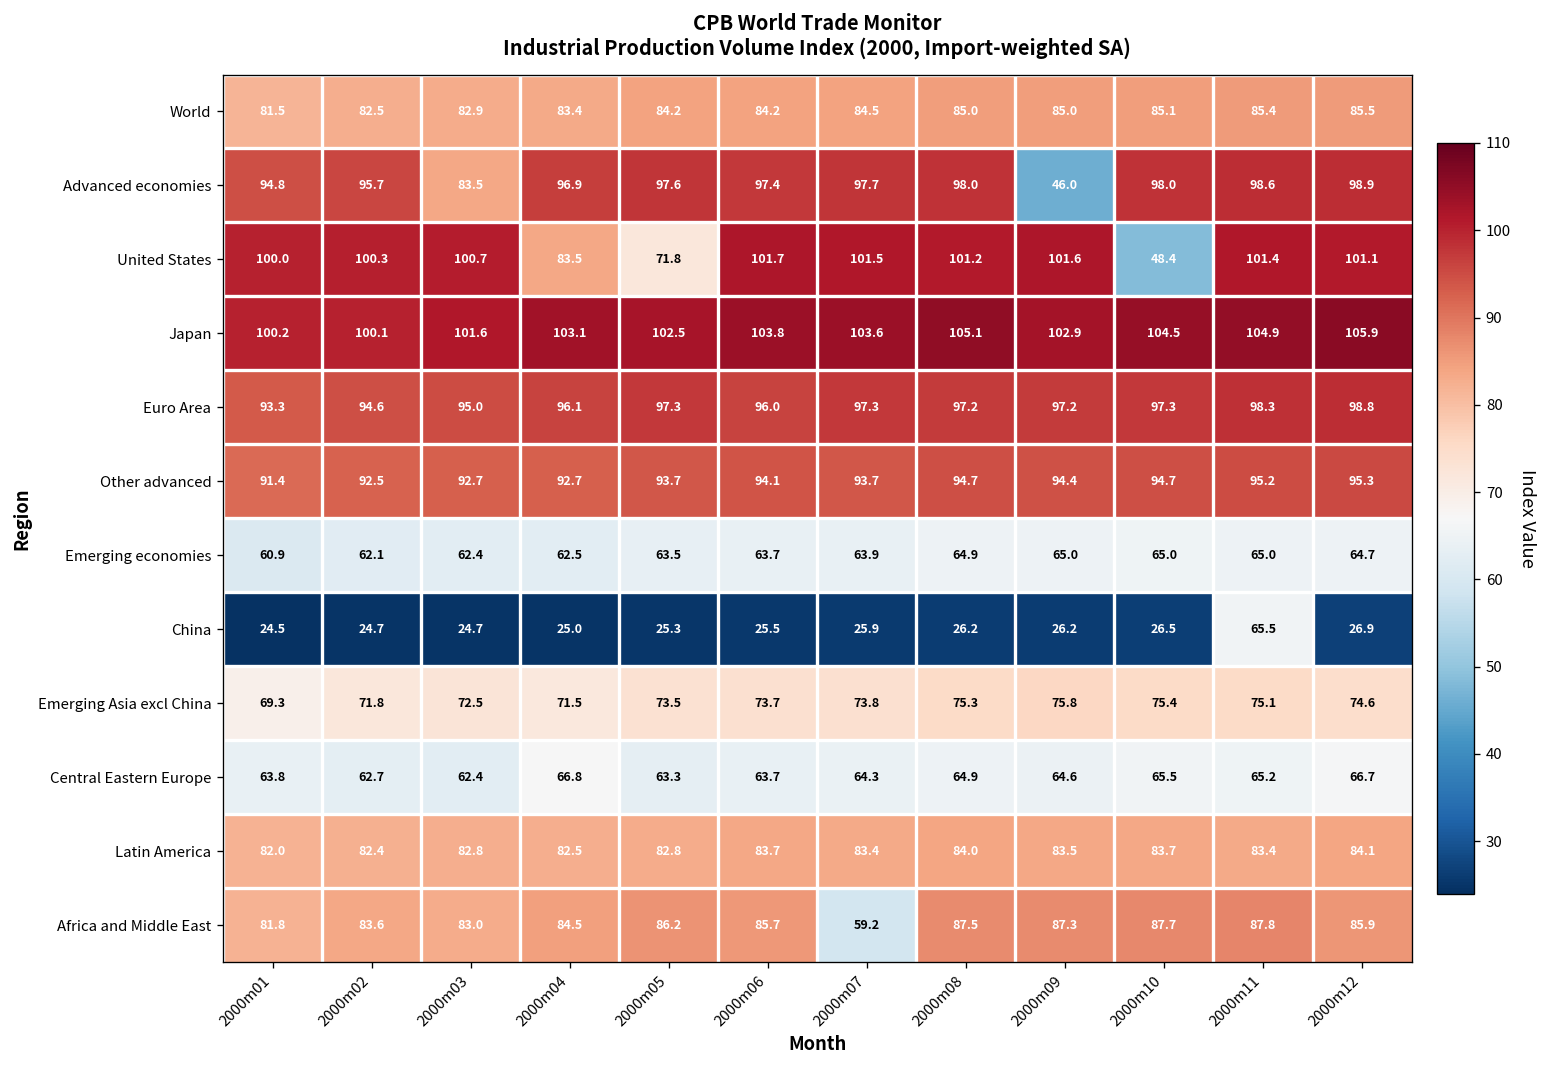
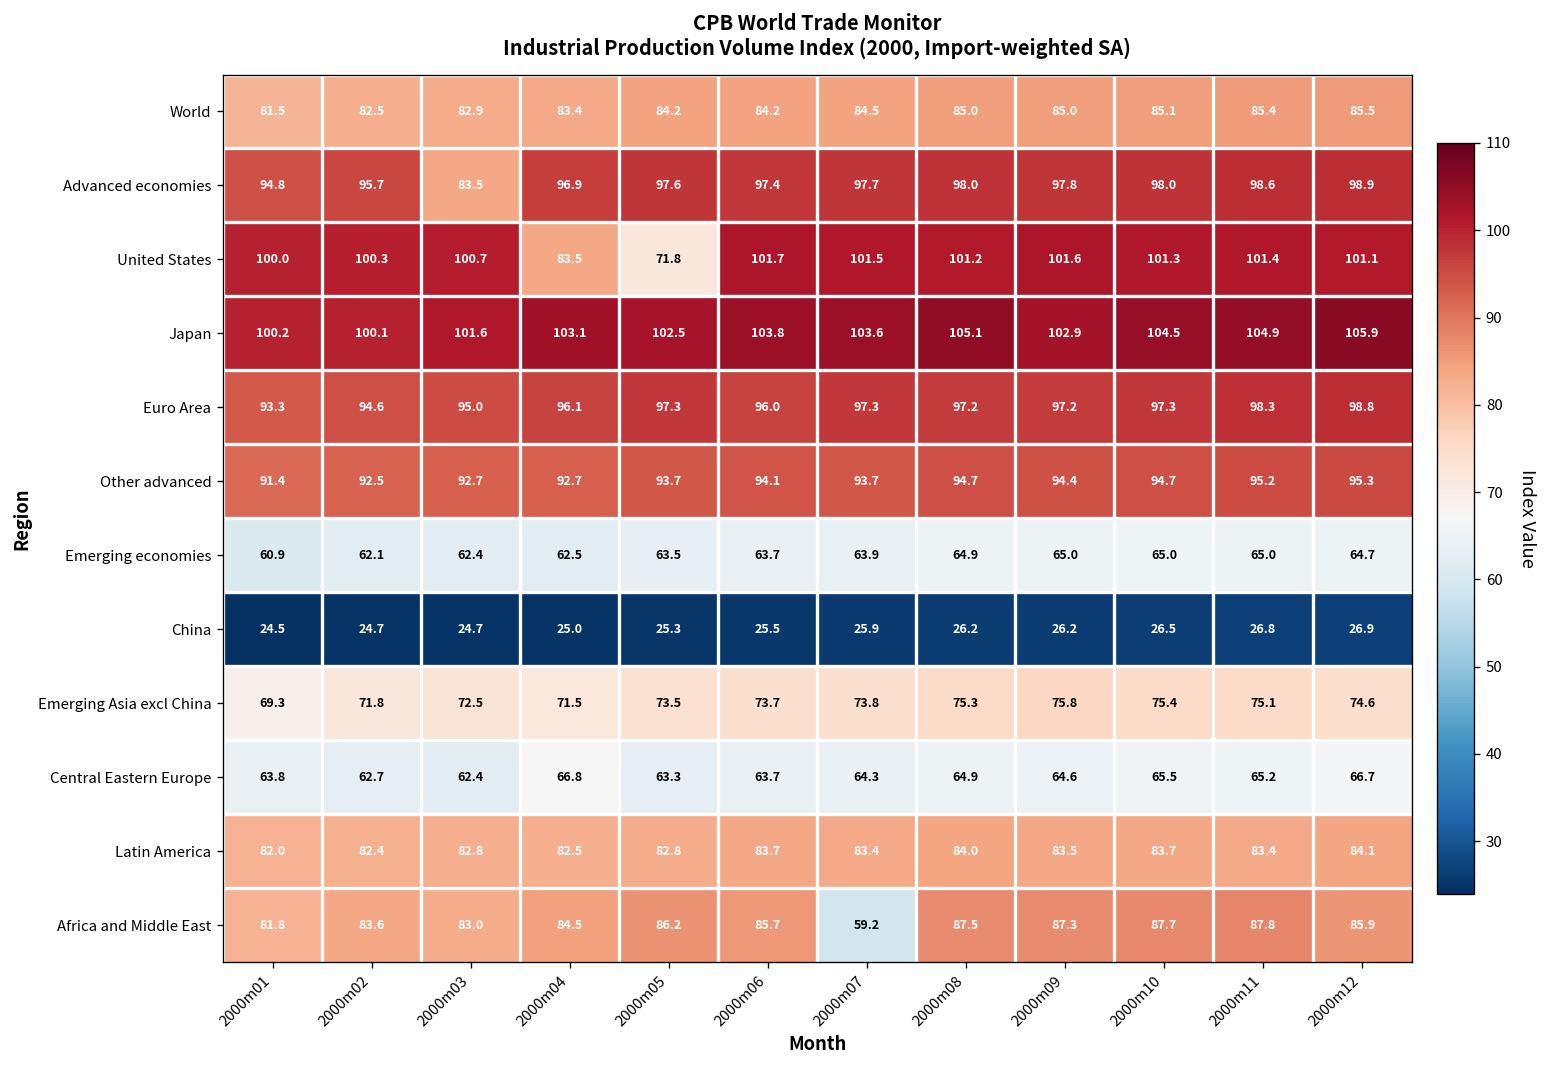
  {
    "World": {
      "2000m01": 81.5,
      "2000m02": 82.5,
      "2000m03": 82.9,
      "2000m04": 83.4,
      "2000m05": 84.2,
      "2000m06": 84.2,
      "2000m07": 84.5,
      "2000m08": 85.0,
      "2000m09": 85.0,
      "2000m10": 85.1,
      "2000m11": 85.4,
      "2000m12": 85.5
    },
    "Advanced economies": {
      "2000m01": 94.8,
      "2000m02": 95.7,
      "2000m03": 83.5,
      "2000m04": 96.9,
      "2000m05": 97.6,
      "2000m06": 97.4,
      "2000m07": 97.7,
      "2000m08": 98.0,
-     "2000m09": 46.0,
+     "2000m09": 97.8,
      "2000m10": 98.0,
      "2000m11": 98.6,
      "2000m12": 98.9
    },
    "United States": {
      "2000m01": 100.0,
      "2000m02": 100.3,
      "2000m03": 100.7,
      "2000m04": 83.5,
      "2000m05": 71.8,
      "2000m06": 101.7,
      "2000m07": 101.5,
      "2000m08": 101.2,
      "2000m09": 101.6,
-     "2000m10": 48.4,
+     "2000m10": 101.3,
      "2000m11": 101.4,
      "2000m12": 101.1
    },
    "Japan": {
      "2000m01": 100.2,
      "2000m02": 100.1,
      "2000m03": 101.6,
      "2000m04": 103.1,
      "2000m05": 102.5,
      "2000m06": 103.8,
      "2000m07": 103.6,
      "2000m08": 105.1,
      "2000m09": 102.9,
      "2000m10": 104.5,
      "2000m11": 104.9,
      "2000m12": 105.9
    },
    "Euro Area": {
      "2000m01": 93.3,
      "2000m02": 94.6,
      "2000m03": 95.0,
      "2000m04": 96.1,
      "2000m05": 97.3,
      "2000m06": 96.0,
      "2000m07": 97.3,
      "2000m08": 97.2,
      "2000m09": 97.2,
      "2000m10": 97.3,
      "2000m11": 98.3,
      "2000m12": 98.8
    },
    "Other advanced": {
      "2000m01": 91.4,
      "2000m02": 92.5,
      "2000m03": 92.7,
      "2000m04": 92.7,
      "2000m05": 93.7,
      "2000m06": 94.1,
      "2000m07": 93.7,
      "2000m08": 94.7,
      "2000m09": 94.4,
      "2000m10": 94.7,
      "2000m11": 95.2,
      "2000m12": 95.3
    },
    "Emerging economies": {
      "2000m01": 60.9,
      "2000m02": 62.1,
      "2000m03": 62.4,
      "2000m04": 62.5,
      "2000m05": 63.5,
      "2000m06": 63.7,
      "2000m07": 63.9,
      "2000m08": 64.9,
      "2000m09": 65.0,
      "2000m10": 65.0,
      "2000m11": 65.0,
      "2000m12": 64.7
    },
    "China": {
      "2000m01": 24.5,
      "2000m02": 24.7,
      "2000m03": 24.7,
      "2000m04": 25.0,
      "2000m05": 25.3,
      "2000m06": 25.5,
      "2000m07": 25.9,
      "2000m08": 26.2,
      "2000m09": 26.2,
      "2000m10": 26.5,
-     "2000m11": 65.5,
+     "2000m11": 26.8,
      "2000m12": 26.9
    },
    "Emerging Asia excl China": {
      "2000m01": 69.3,
      "2000m02": 71.8,
      "2000m03": 72.5,
      "2000m04": 71.5,
      "2000m05": 73.5,
      "2000m06": 73.7,
      "2000m07": 73.8,
      "2000m08": 75.3,
      "2000m09": 75.8,
      "2000m10": 75.4,
      "2000m11": 75.1,
      "2000m12": 74.6
    },
    "Central Eastern Europe": {
      "2000m01": 63.8,
      "2000m02": 62.7,
      "2000m03": 62.4,
      "2000m04": 66.8,
      "2000m05": 63.3,
      "2000m06": 63.7,
      "2000m07": 64.3,
      "2000m08": 64.9,
      "2000m09": 64.6,
      "2000m10": 65.5,
      "2000m11": 65.2,
      "2000m12": 66.7
    },
    "Latin America": {
      "2000m01": 82.0,
      "2000m02": 82.4,
      "2000m03": 82.8,
      "2000m04": 82.5,
      "2000m05": 82.8,
      "2000m06": 83.7,
      "2000m07": 83.4,
      "2000m08": 84.0,
      "2000m09": 83.5,
      "2000m10": 83.7,
      "2000m11": 83.4,
      "2000m12": 84.1
    },
    "Africa and Middle East": {
      "2000m01": 81.8,
      "2000m02": 83.6,
      "2000m03": 83.0,
      "2000m04": 84.5,
      "2000m05": 86.2,
      "2000m06": 85.7,
      "2000m07": 59.2,
      "2000m08": 87.5,
      "2000m09": 87.3,
      "2000m10": 87.7,
      "2000m11": 87.8,
      "2000m12": 85.9
    }
  }
